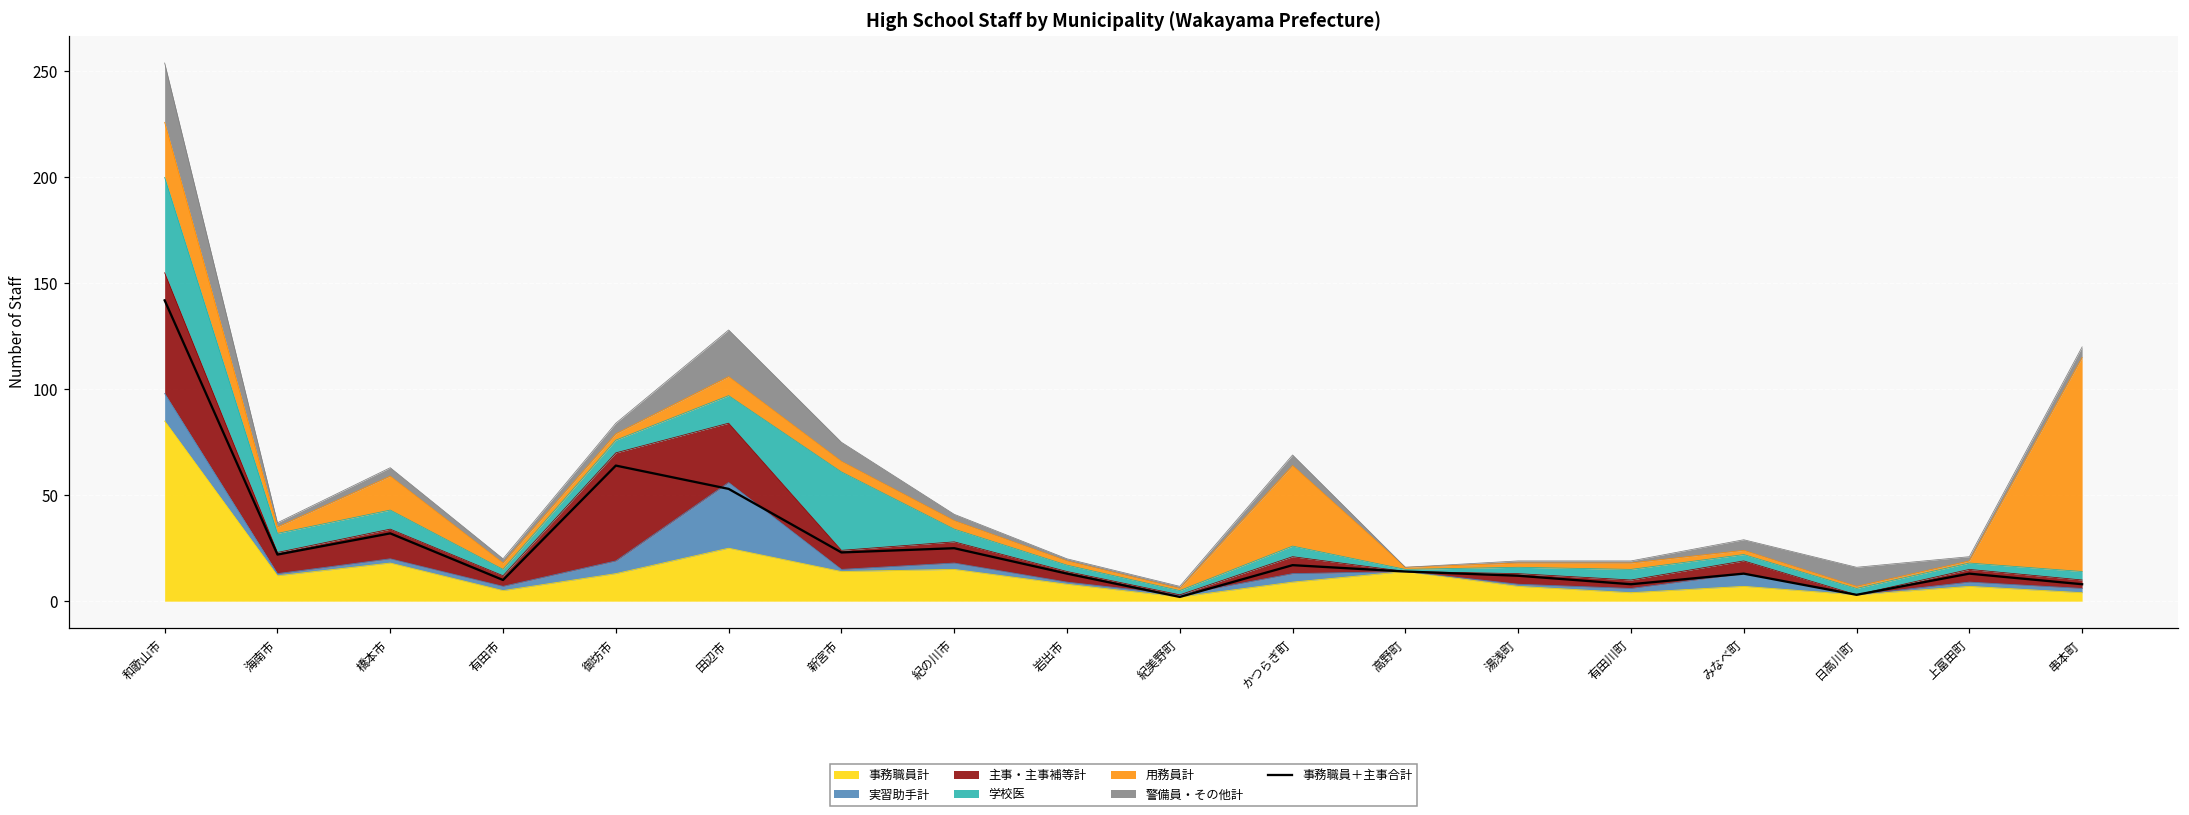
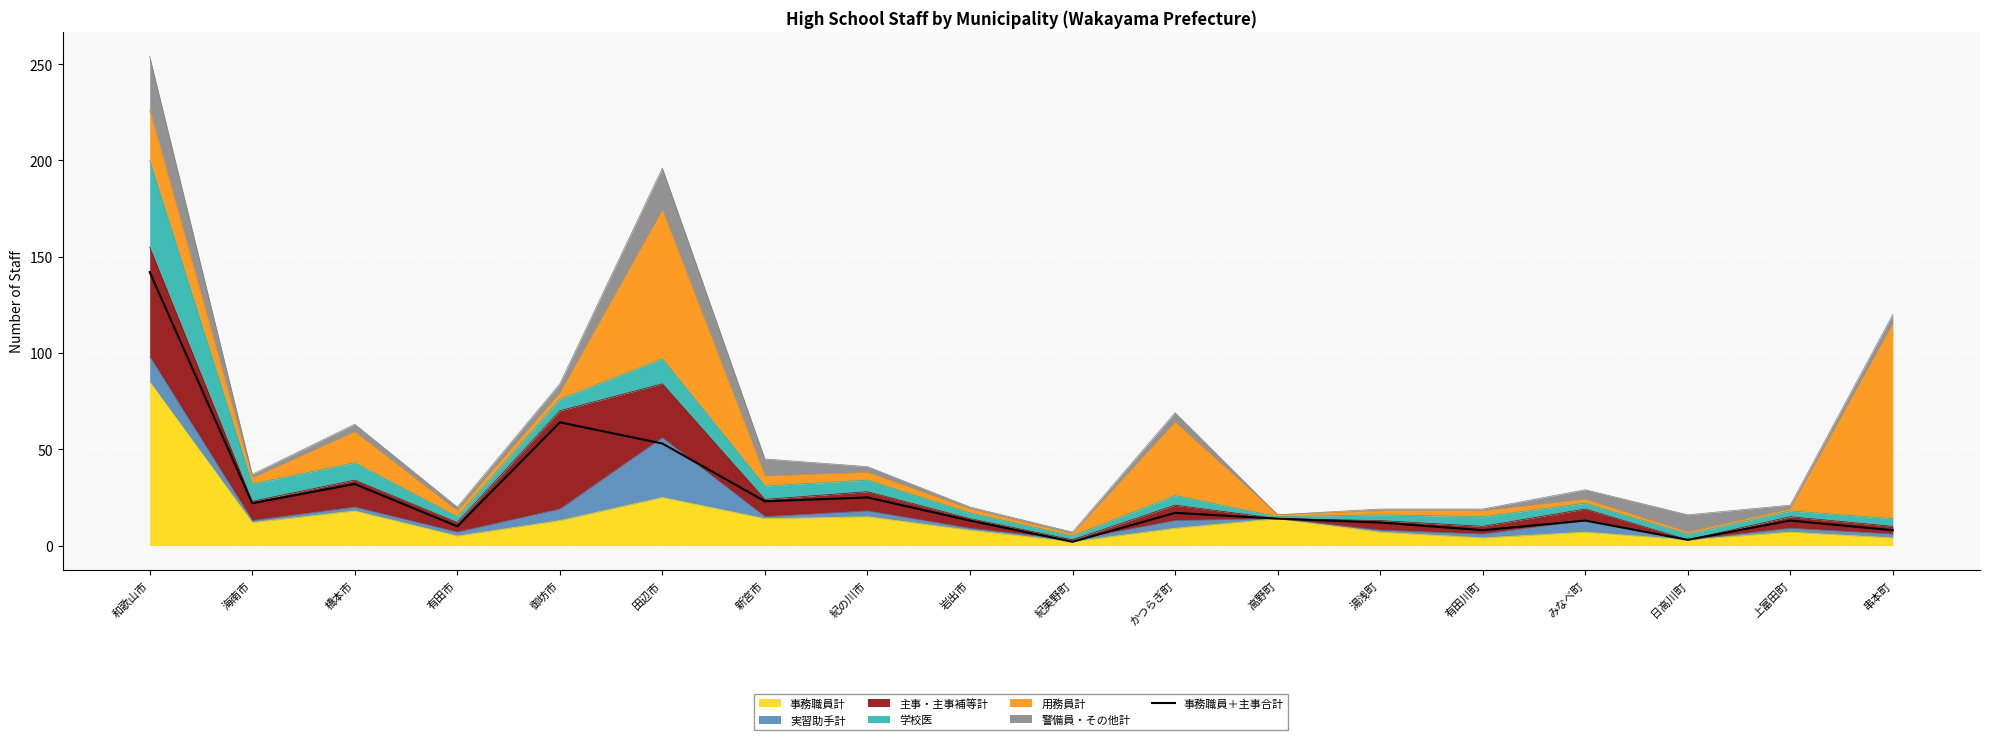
  {
    "事務職員計": {
      "和歌山市": 85,
      "橋本市": 18,
      "有田市": 5,
      "御坊市": 13,
      "田辺市": 25,
      "紀の川市": 15,
      "かつらぎ町": 9,
      "有田川町": 4,
      "みなべ町": 7,
      "上富田町": 7,
      "串本町": 4
    },
    "実習助手計": {
      "和歌山市": 13,
      "橋本市": 2,
      "有田市": 2,
      "御坊市": 6,
      "田辺市": 31,
      "紀の川市": 3,
      "かつらぎ町": 4,
      "有田川町": 2,
      "上富田町": 2,
      "串本町": 2
    },
    "主事・主事補等計": {
      "和歌山市": 57,
      "橋本市": 14,
      "有田市": 5,
      "御坊市": 51,
      "田辺市": 28,
      "紀の川市": 10,
      "かつらぎ町": 8,
      "有田川町": 4,
      "みなべ町": 6,
      "上富田町": 6,
      "串本町": 4
    },
    "学校医": {
      "和歌山市": 45,
      "海南市": 9,
      "橋本市": 9,
      "有田市": 3,
      "御坊市": 6,
      "田辺市": 13,
-     "新宮市": 37,
+     "新宮市": 7,
      "紀の川市": 6,
      "岩出市": 3,
      "かつらぎ町": 5,
      "湯浅町": 3,
      "有田川町": 5,
      "みなべ町": 3,
      "串本町": 4
    },
    "用務員計": {
      "和歌山市": 26,
      "海南市": 3,
      "橋本市": 16,
      "有田市": 3,
      "御坊市": 3,
-     "田辺市": 9,
+     "田辺市": 77,
      "新宮市": 5,
      "紀の川市": 4,
      "かつらぎ町": 38,
      "みなべ町": 2,
      "串本町": 101
    },
    "警備員・その他計": {
      "和歌山市": 28,
      "海南市": 2,
      "橋本市": 4,
      "有田市": 2,
      "御坊市": 5,
      "田辺市": 22,
      "新宮市": 9,
      "紀の川市": 3,
      "かつらぎ町": 5,
      "みなべ町": 5,
      "日高川町": 9,
      "上富田町": 2,
      "串本町": 5
    },
    "事務職員＋主事合計": {
      "和歌山市": 142,
      "橋本市": 32,
      "有田市": 10,
      "御坊市": 64,
      "田辺市": 53,
      "紀の川市": 25,
      "かつらぎ町": 17,
      "有田川町": 8,
      "上富田町": 13,
      "串本町": 8
    }
  }
